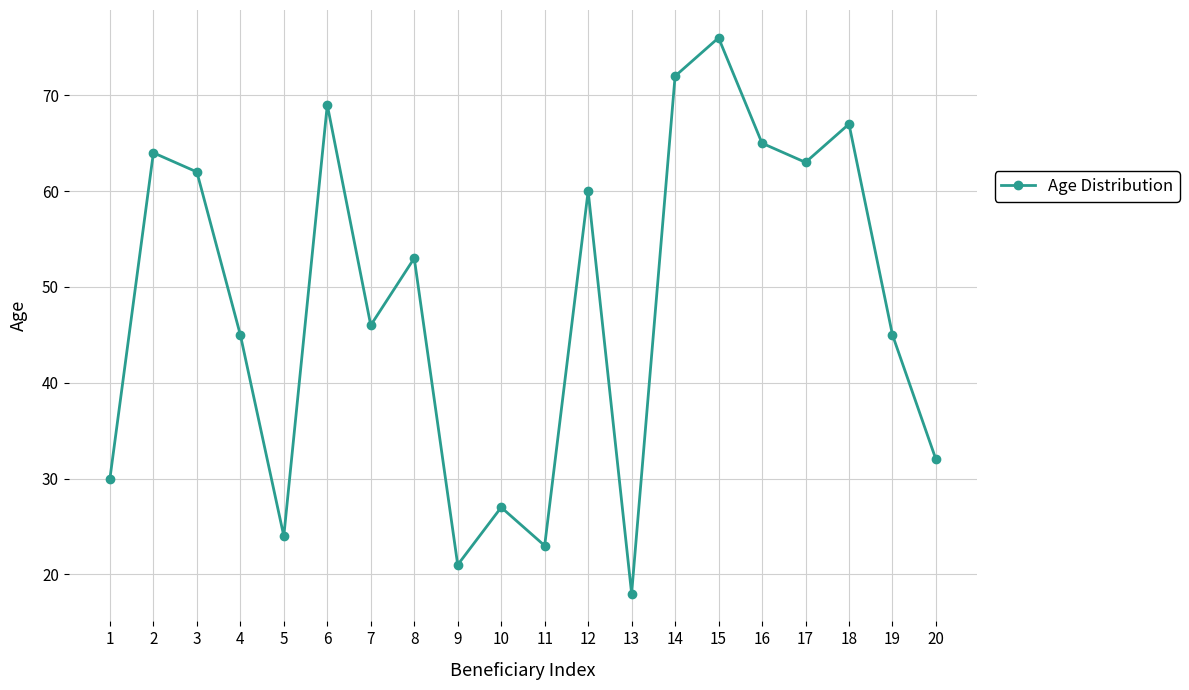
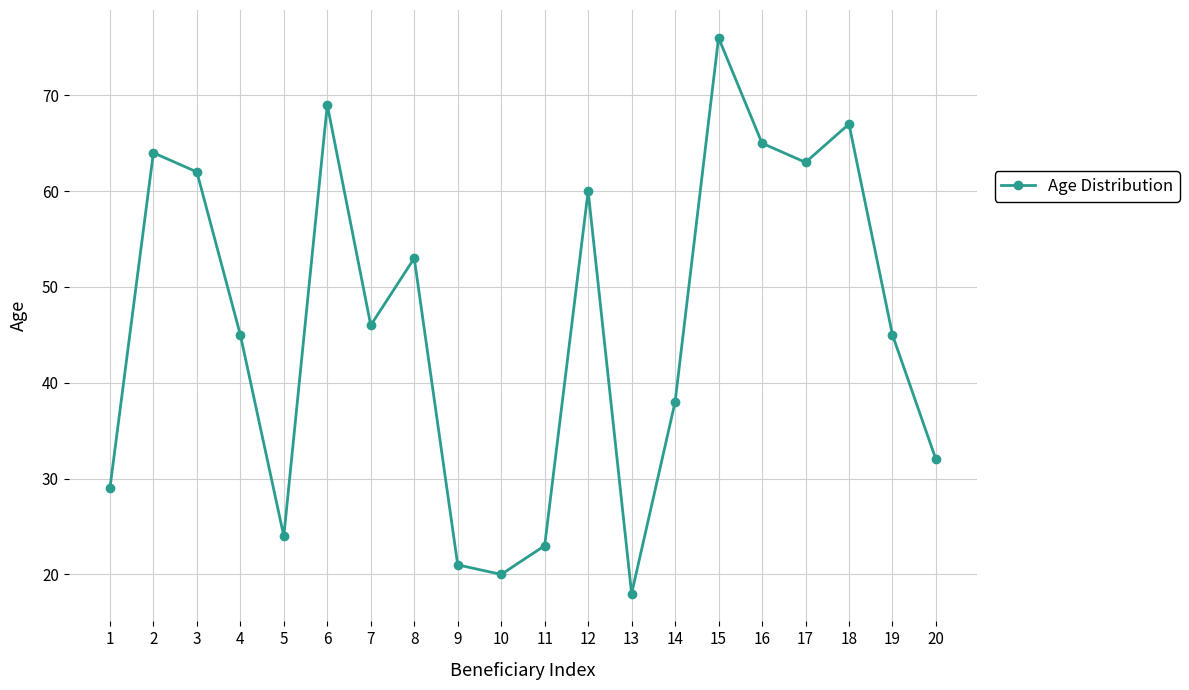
  {
-   "1": 30,
+   "1": 29,
    "2": 64,
    "3": 62,
    "4": 45,
    "5": 24,
    "6": 69,
    "7": 46,
    "8": 53,
    "9": 21,
-   "10": 27,
+   "10": 20,
    "11": 23,
    "12": 60,
    "13": 18,
-   "14": 72,
+   "14": 38,
    "15": 76,
    "16": 65,
    "17": 63,
    "18": 67,
    "19": 45,
    "20": 32
  }
